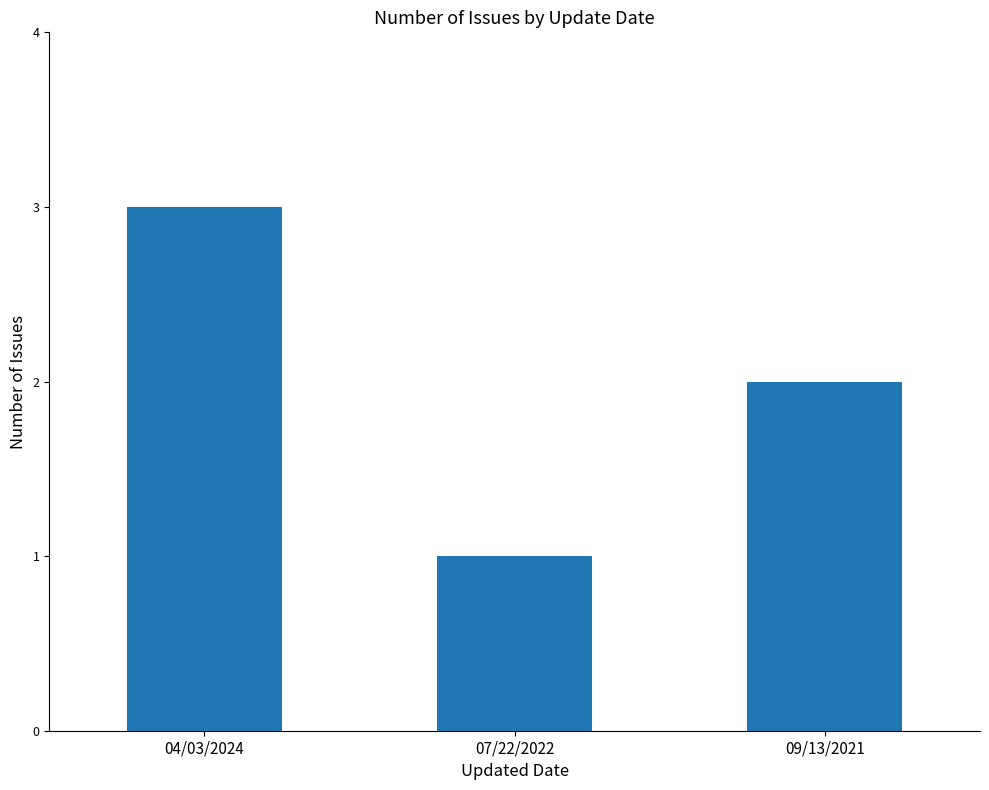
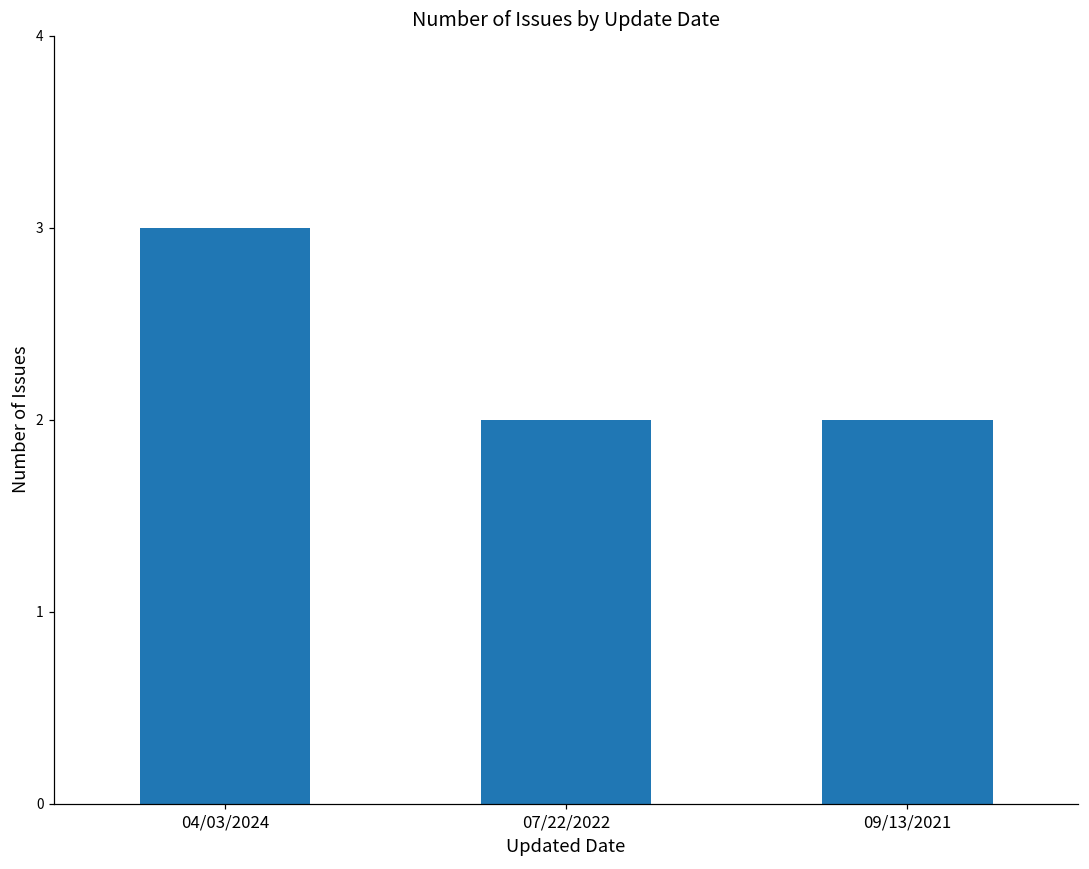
  {
    "04/03/2024": 3,
-   "07/22/2022": 1,
+   "07/22/2022": 2,
    "09/13/2021": 2
  }
